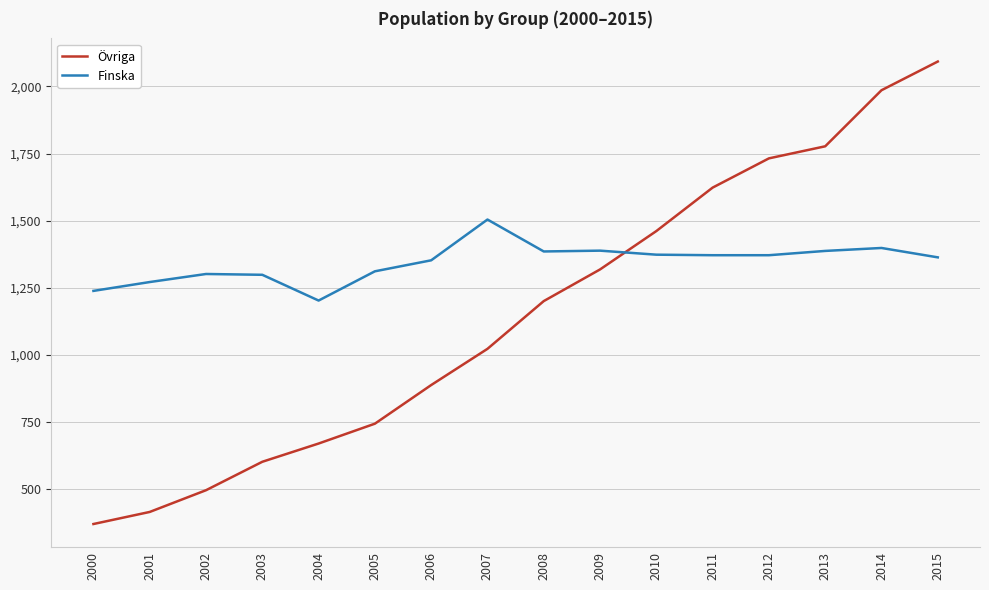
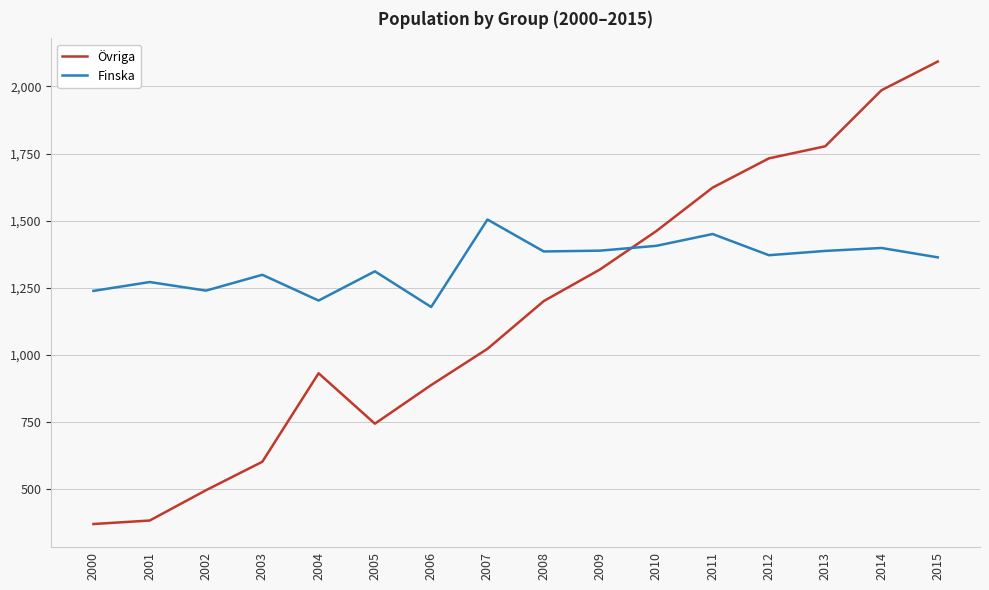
  {
    "Övriga": {
      "2000": "370",
-     "2001": "410",
+     "2001": "380",
      "2002": "500",
      "2003": "600",
-     "2004": "670",
+     "2004": "930",
      "2005": "740",
      "2006": "890",
      "2007": "1,020",
      "2008": "1,200",
      "2009": "1,320",
      "2010": "1,460",
      "2011": "1,620",
      "2012": "1,730",
      "2013": "1,780",
      "2014": "1,990",
      "2015": "2,090"
    },
    "Finska": {
      "2000": "1,240",
      "2001": "1,270",
-     "2002": "1,300",
+     "2002": "1,240",
      "2003": "1,300",
      "2004": "1,200",
      "2005": "1,310",
-     "2006": "1,350",
+     "2006": "1,180",
      "2007": "1,500",
      "2008": "1,390",
      "2009": "1,390",
-     "2010": "1,370",
-     "2011": "1,370",
+     "2010": "1,410",
+     "2011": "1,450",
      "2012": "1,370",
      "2013": "1,390",
      "2014": "1,400",
      "2015": "1,360"
    }
  }
